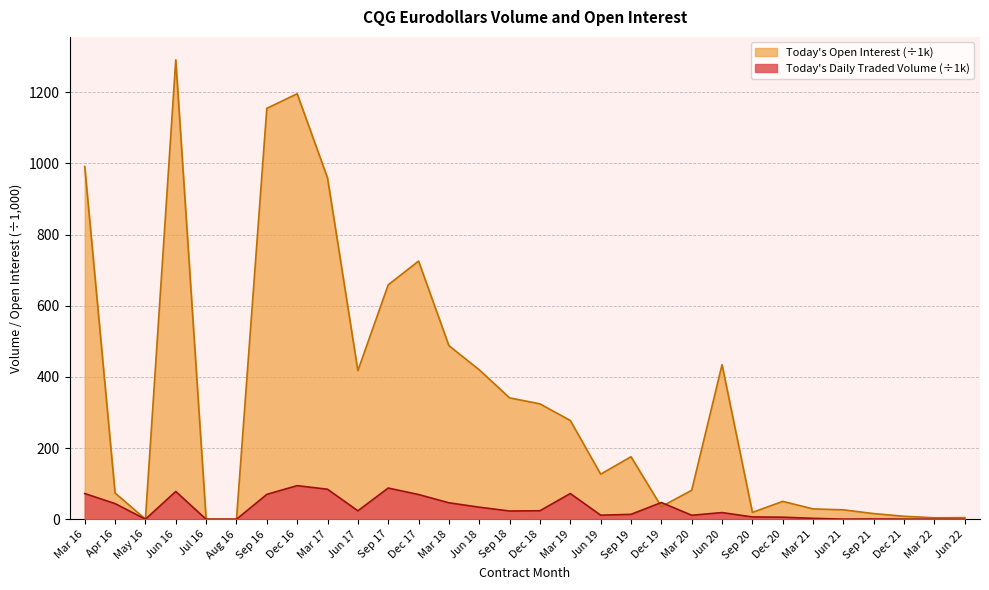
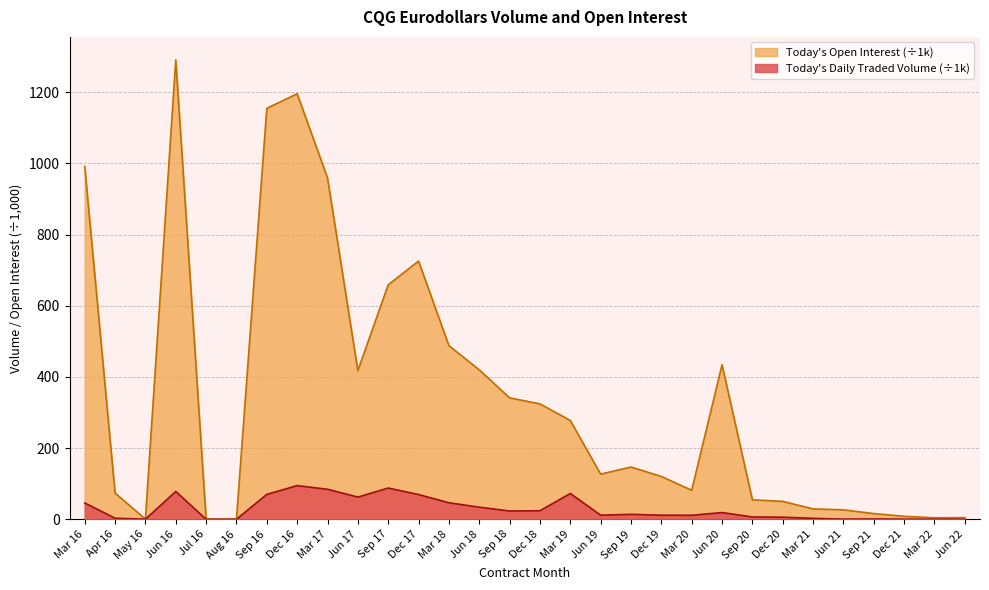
  {
    "Today's Open Interest (÷1k)": {
      "Mar 16": 990,
      "Apr 16": 70,
      "Jun 16": 1290,
      "Sep 16": 1160,
      "Dec 16": 1200,
      "Mar 17": 960,
      "Jun 17": 420,
      "Sep 17": 660,
      "Dec 17": 730,
      "Mar 18": 490,
      "Jun 18": 420,
      "Sep 18": 340,
      "Dec 18": 320,
      "Mar 19": 280,
      "Jun 19": 130,
-     "Sep 19": 180,
-     "Dec 19": 40,
+     "Sep 19": 150,
+     "Dec 19": 120,
      "Mar 20": 80,
      "Jun 20": 430,
-     "Sep 20": 20,
+     "Sep 20": 50,
      "Dec 20": 50,
      "Mar 21": 30,
      "Jun 21": 30,
      "Sep 21": 20,
      "Dec 21": 10
    },
    "Today's Daily Traded Volume (÷1k)": {
-     "Mar 16": 70,
-     "Apr 16": 40,
+     "Mar 16": 50,
+     "Apr 16": 0,
      "Jun 16": 80,
      "Sep 16": 70,
      "Dec 16": 90,
      "Mar 17": 80,
-     "Jun 17": 20,
+     "Jun 17": 60,
      "Sep 17": 90,
      "Dec 17": 70,
      "Mar 18": 50,
      "Jun 18": 30,
      "Sep 18": 20,
      "Dec 18": 20,
      "Mar 19": 70,
      "Jun 19": 10,
      "Sep 19": 10,
-     "Dec 19": 50,
+     "Dec 19": 10,
      "Mar 20": 10,
      "Jun 20": 20,
      "Sep 20": 10,
      "Dec 20": 10,
      "Mar 21": 0,
      "Jun 21": 0,
      "Sep 21": 0,
      "Dec 21": 0
    }
  }
